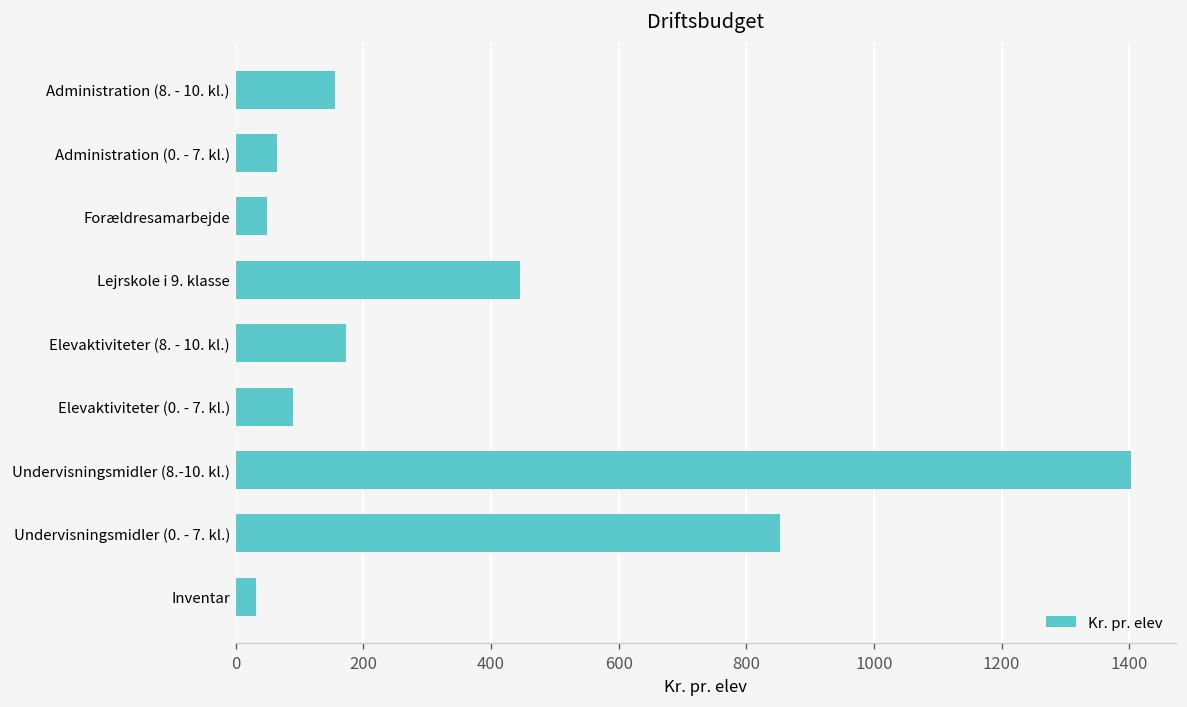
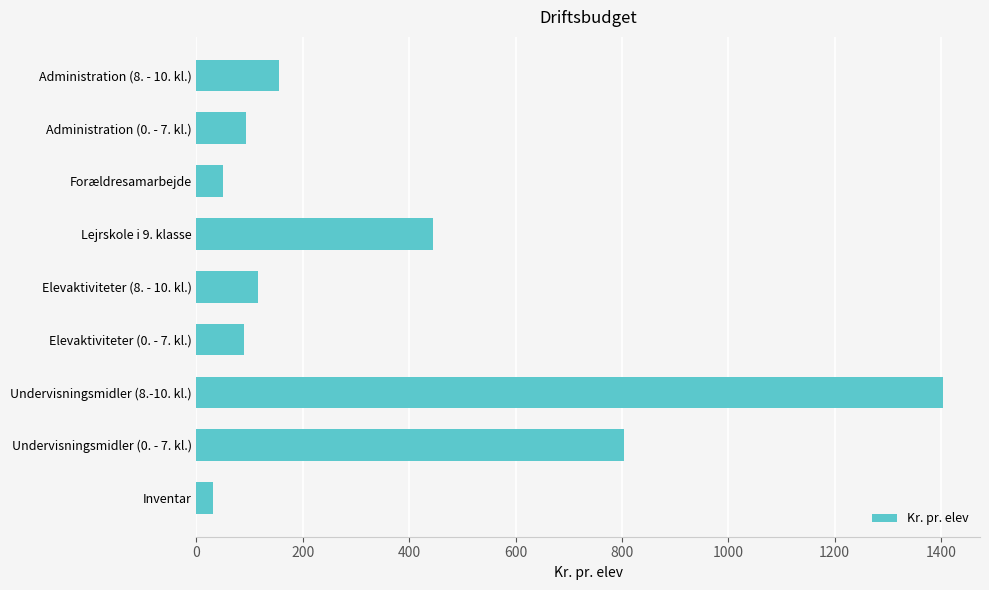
  {
    "Administration (8. - 10. kl.)": 160,
-   "Administration (0. - 7. kl.)": 60,
+   "Administration (0. - 7. kl.)": 90,
    "Forældresamarbejde": 50,
    "Lejrskole i 9. klasse": 450,
-   "Elevaktiviteter (8. - 10. kl.)": 170,
+   "Elevaktiviteter (8. - 10. kl.)": 120,
    "Elevaktiviteter (0. - 7. kl.)": 90,
    "Undervisningsmidler (8.-10. kl.)": 1400,
-   "Undervisningsmidler (0. - 7. kl.)": 850,
+   "Undervisningsmidler (0. - 7. kl.)": 800,
    "Inventar": 30
  }
